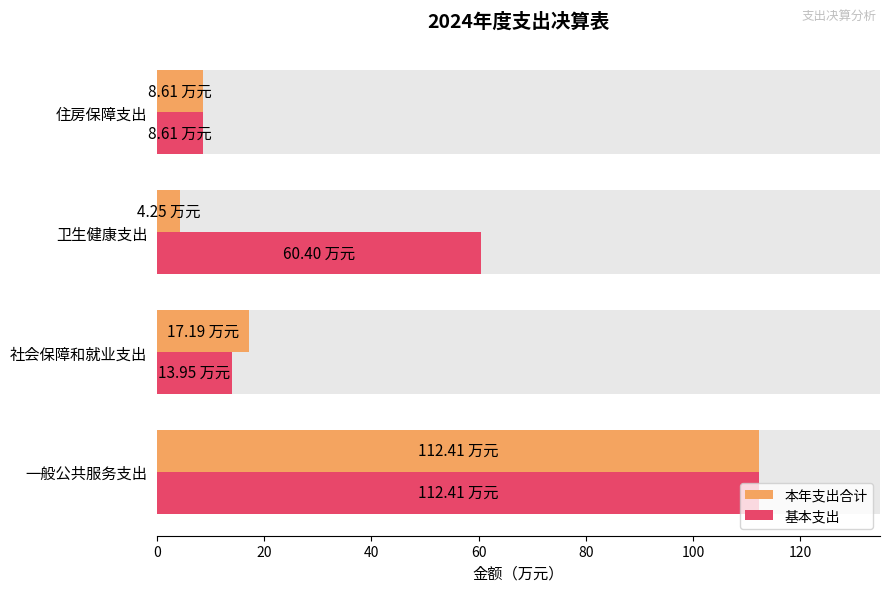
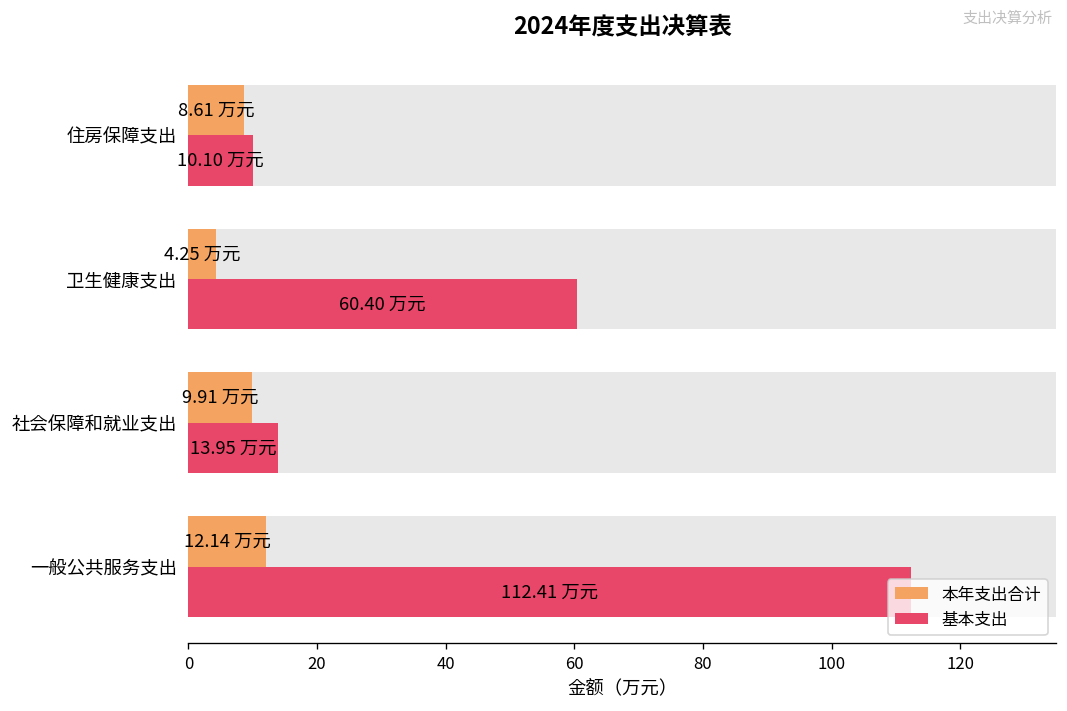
  {
    "本年支出合计": {
-     "社会保障和就业支出": 17.19,
-     "一般公共服务支出": 112.41
+     "社会保障和就业支出": 9.91,
+     "一般公共服务支出": 12.14
    },
    "基本支出": {
-     "住房保障支出": 8.61
+     "住房保障支出": 10.10
    }
  }
